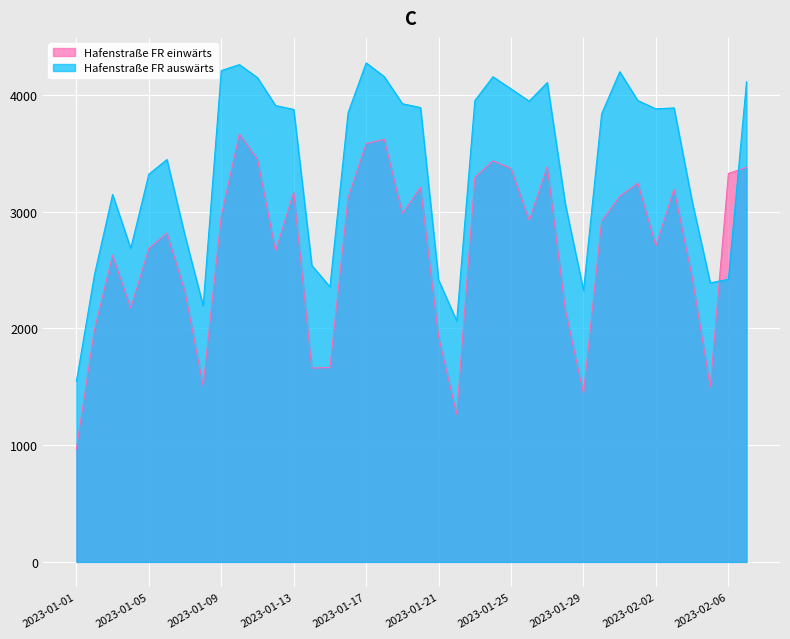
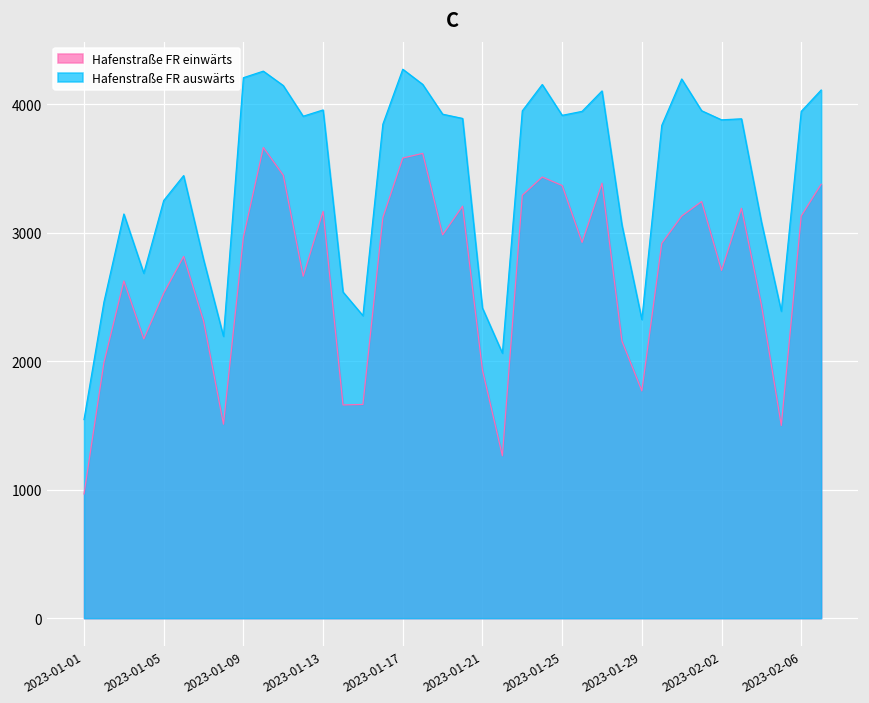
  {
    "Hafenstraße FR einwärts": {
      "2023-01-01": 970,
-     "2023-01-05": 2680,
+     "2023-01-05": 2530,
      "2023-01-09": 2970,
      "2023-01-13": 3170,
      "2023-01-17": 3580,
      "2023-01-21": 1930,
      "2023-01-25": 3370,
-     "2023-01-29": 1440,
+     "2023-01-29": 1770,
      "2023-02-02": 2710,
-     "2023-02-06": 3330
+     "2023-02-06": 3130
    },
    "Hafenstraße FR auswärts": {
      "2023-01-01": 1550,
-     "2023-01-05": 3320,
+     "2023-01-05": 3250,
      "2023-01-09": 4210,
-     "2023-01-13": 3870,
+     "2023-01-13": 3960,
      "2023-01-17": 4270,
      "2023-01-21": 2410,
-     "2023-01-25": 4050,
+     "2023-01-25": 3910,
      "2023-01-29": 2330,
      "2023-02-02": 3880,
-     "2023-02-06": 2420
+     "2023-02-06": 3950
    }
  }
